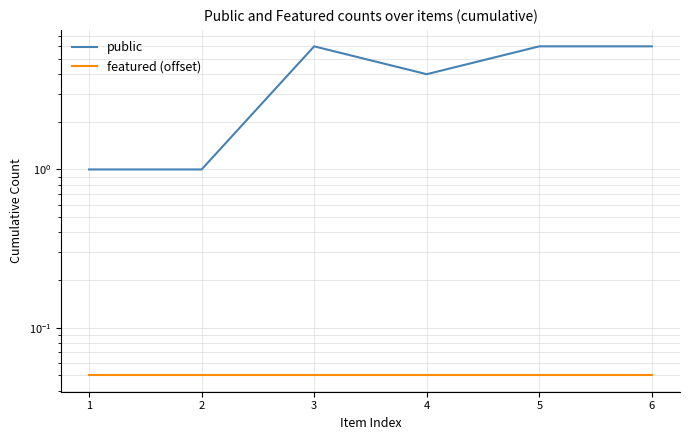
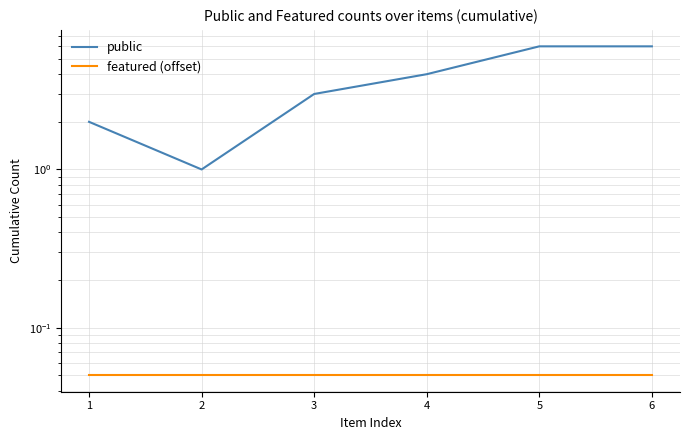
  {
    "public": {
-     "1": 1,
+     "1": 2,
      "2": 1,
-     "3": 6,
+     "3": 3,
      "4": 4,
      "5": 6,
      "6": 6
    },
    "featured (offset)": {
      "1": 0.050,
      "2": 0.050,
      "3": 0.050,
      "4": 0.050,
      "5": 0.050,
      "6": 0.050
    }
  }
